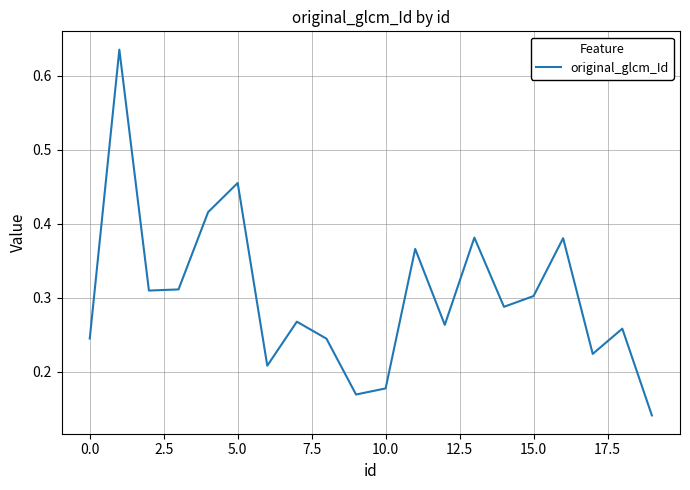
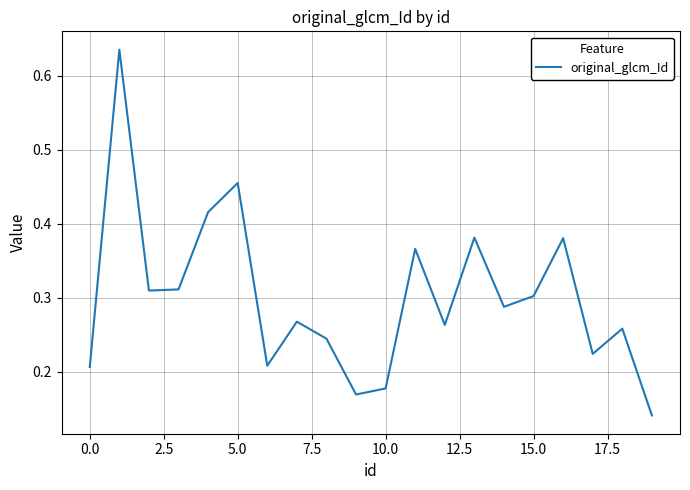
  {
-   "0.0": 0.24,
+   "0.0": 0.21,
    "5.0": 0.45,
    "10.0": 0.18,
    "15.0": 0.30
  }
